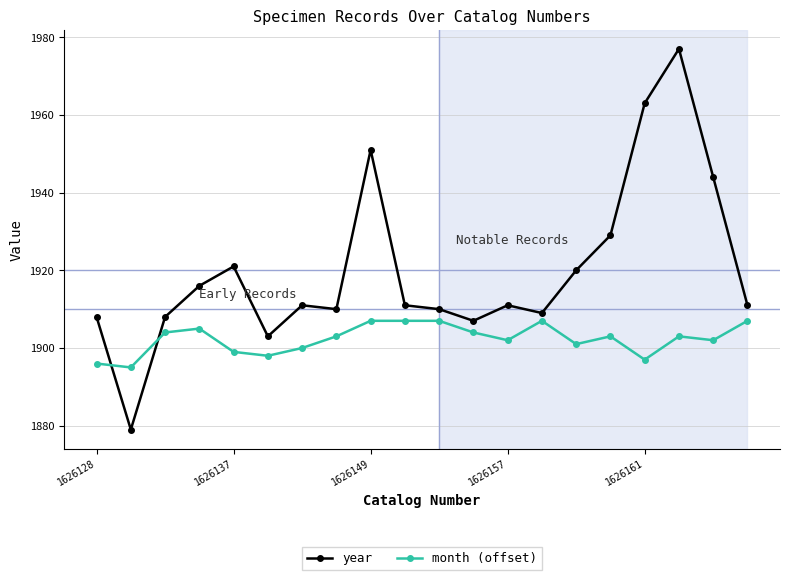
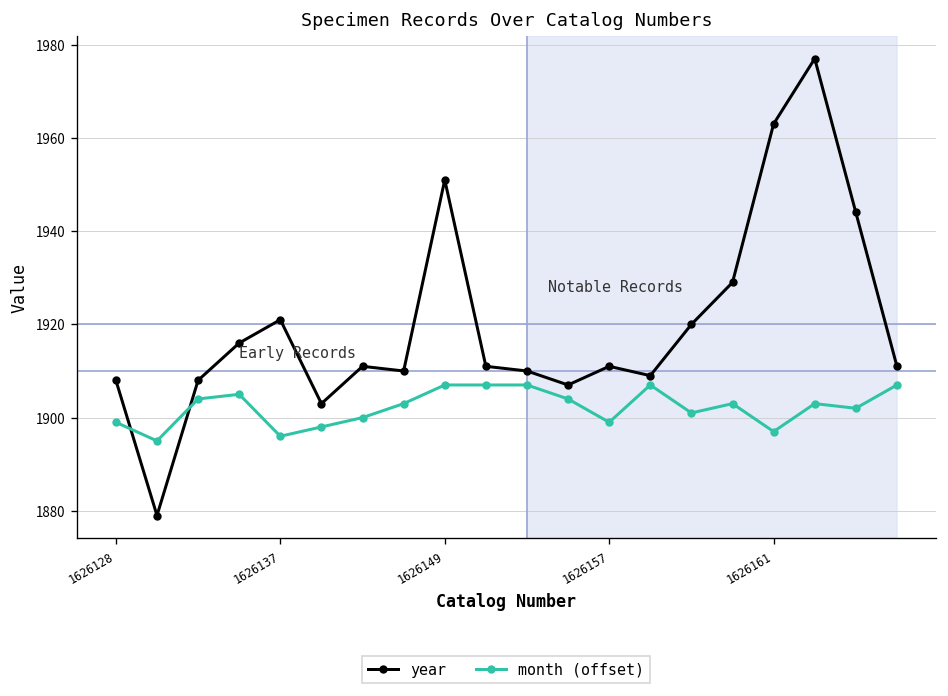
  {
    "year": {
      "1626128": 1908,
      "1626137": 1921,
      "1626149": 1951,
      "1626157": 1911,
      "1626161": 1963
    },
    "month (offset)": {
-     "1626128": 1896,
-     "1626137": 1899,
+     "1626128": 1899,
+     "1626137": 1896,
      "1626149": 1907,
-     "1626157": 1902,
+     "1626157": 1899,
      "1626161": 1897
    }
  }
